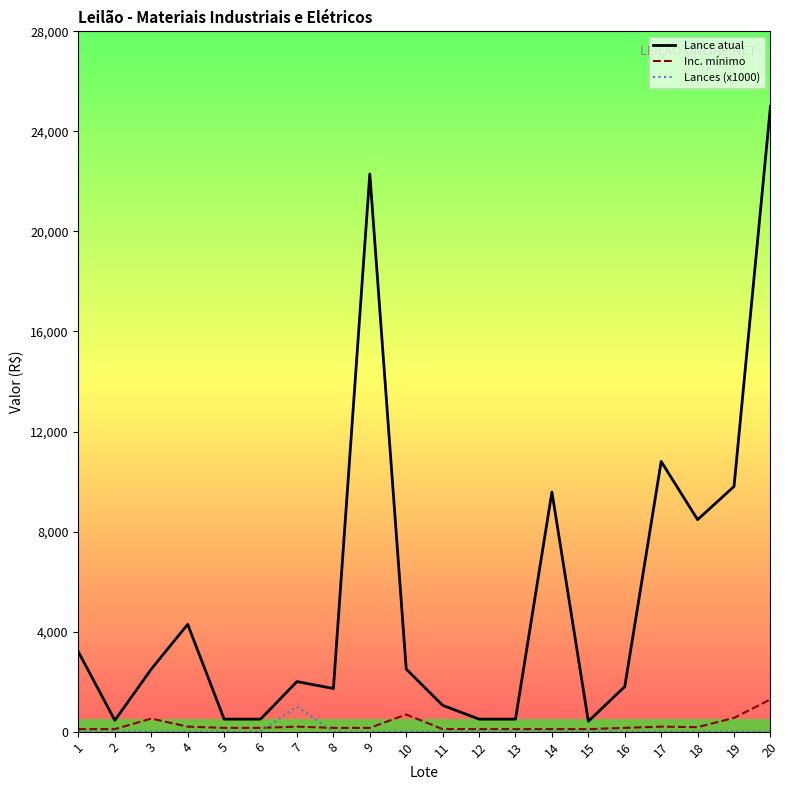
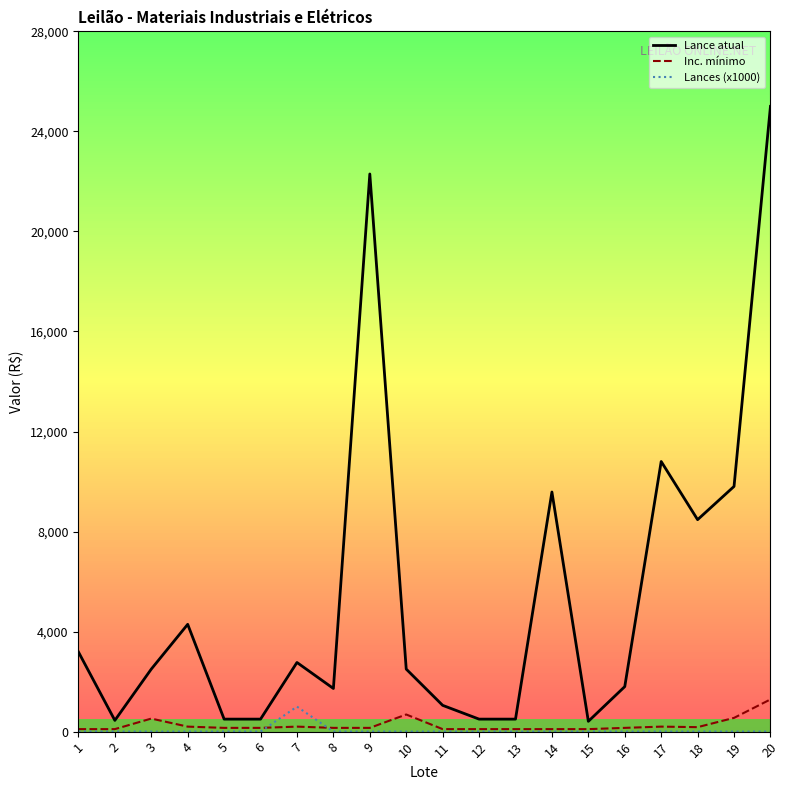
  {
    "Lance atual": {
      "1": "3,200",
      "2": "500",
      "3": "2,500",
      "4": "4,300",
      "5": "500",
      "6": "500",
-     "7": "2,000",
+     "7": "2,800",
      "8": "1,700",
      "9": "22,300",
      "10": "2,500",
      "11": "1,100",
      "12": "500",
      "13": "500",
      "14": "9,600",
      "15": "400",
      "16": "1,800",
      "17": "10,800",
      "18": "8,500",
      "19": "9,800",
      "20": "25,000"
    },
    "Inc. mínimo": {
      "3": "500",
      "4": "200",
      "5": "200",
      "6": "200",
      "7": "200",
      "8": "200",
      "9": "200",
      "10": "700",
      "16": "200",
      "17": "200",
      "18": "200",
      "19": "600",
      "20": "1,300"
    },
    "Lances (x1000)": {
      "3": "0",
      "4": "0",
      "5": "0",
      "6": "0",
      "7": "1,000",
      "8": "0",
      "9": "0",
      "10": "0",
      "16": "0",
      "17": "0",
      "18": "0",
      "19": "0",
      "20": "0"
    }
  }
